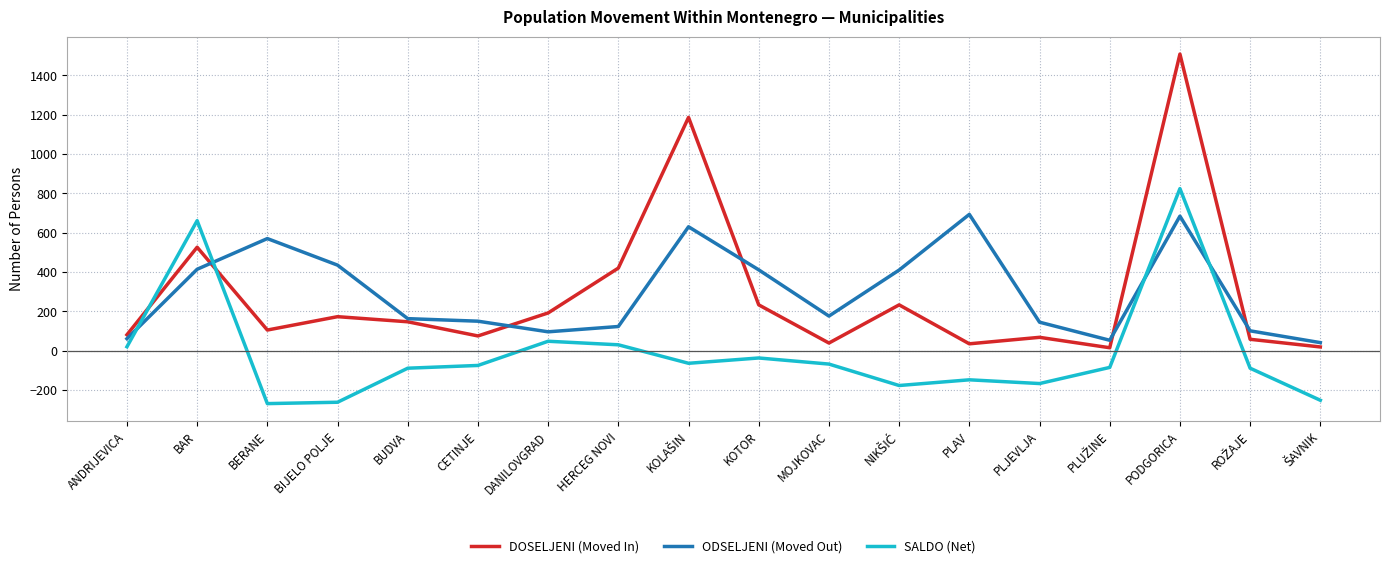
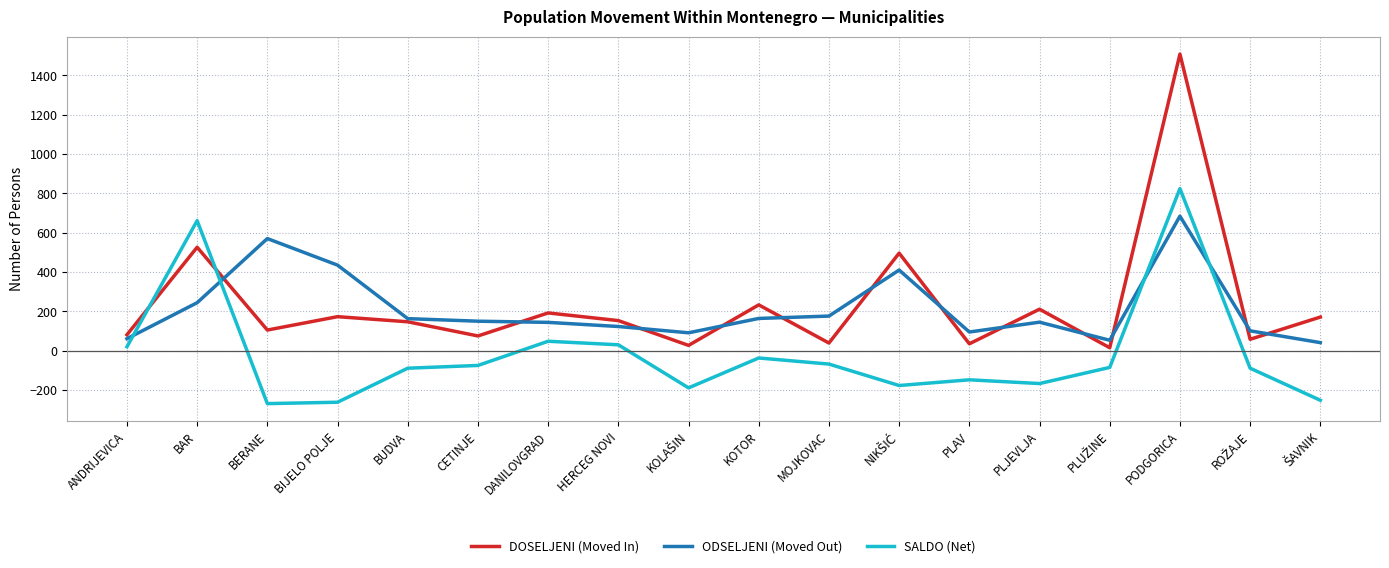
  {
    "DOSELJENI (Moved In)": {
      "ANDRIJEVICA": 80,
      "BAR": 530,
      "BERANE": 110,
      "BIJELO POLJE": 170,
      "BUDVA": 150,
      "CETINJE": 80,
      "DANILOVGRAD": 190,
-     "HERCEG NOVI": 420,
-     "KOLAŠIN": 1190,
+     "HERCEG NOVI": 150,
+     "KOLAŠIN": 30,
      "KOTOR": 230,
      "MOJKOVAC": 40,
-     "NIKŠIĆ": 230,
+     "NIKŠIĆ": 500,
      "PLAV": 40,
-     "PLJEVLJA": 70,
+     "PLJEVLJA": 210,
      "PLUŽINE": 20,
      "PODGORICA": 1510,
      "ROŽAJE": 60,
-     "ŠAVNIK": 20
+     "ŠAVNIK": 170
    },
    "ODSELJENI (Moved Out)": {
      "ANDRIJEVICA": 60,
-     "BAR": 410,
+     "BAR": 240,
      "BERANE": 570,
      "BIJELO POLJE": 440,
      "BUDVA": 160,
      "CETINJE": 150,
-     "DANILOVGRAD": 100,
+     "DANILOVGRAD": 140,
      "HERCEG NOVI": 120,
-     "KOLAŠIN": 630,
-     "KOTOR": 410,
+     "KOLAŠIN": 90,
+     "KOTOR": 160,
      "MOJKOVAC": 180,
      "NIKŠIĆ": 410,
-     "PLAV": 690,
+     "PLAV": 100,
      "PLJEVLJA": 150,
      "PLUŽINE": 50,
      "PODGORICA": 680,
      "ROŽAJE": 100,
      "ŠAVNIK": 40
    },
    "SALDO (Net)": {
      "ANDRIJEVICA": 20,
      "BAR": 660,
      "BERANE": -270,
      "BIJELO POLJE": -260,
      "BUDVA": -90,
      "CETINJE": -80,
      "DANILOVGRAD": 50,
      "HERCEG NOVI": 30,
-     "KOLAŠIN": -60,
+     "KOLAŠIN": -190,
      "KOTOR": -40,
      "MOJKOVAC": -70,
      "NIKŠIĆ": -180,
      "PLAV": -150,
      "PLJEVLJA": -170,
      "PLUŽINE": -90,
      "PODGORICA": 820,
      "ROŽAJE": -90,
      "ŠAVNIK": -250
    }
  }
